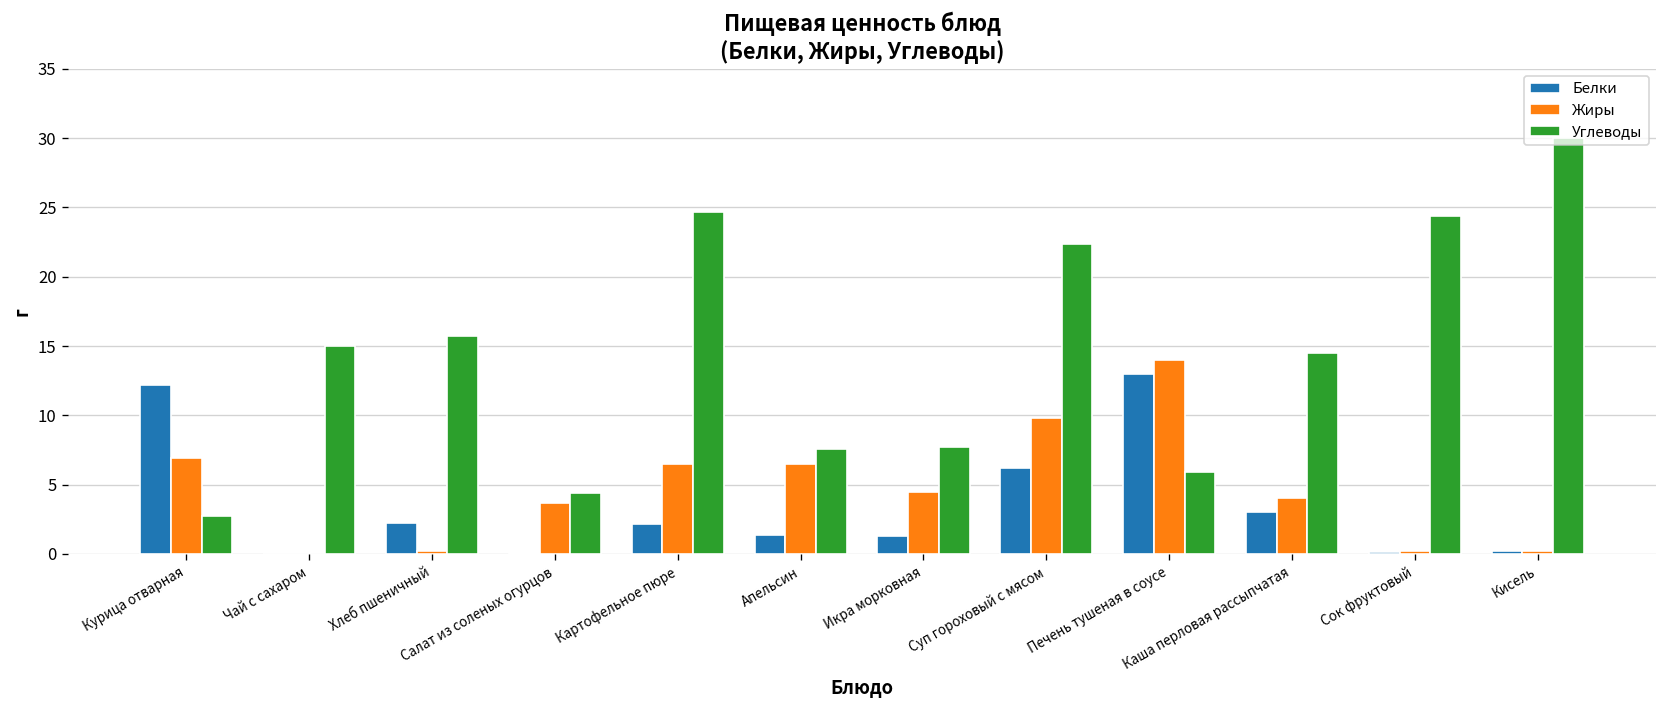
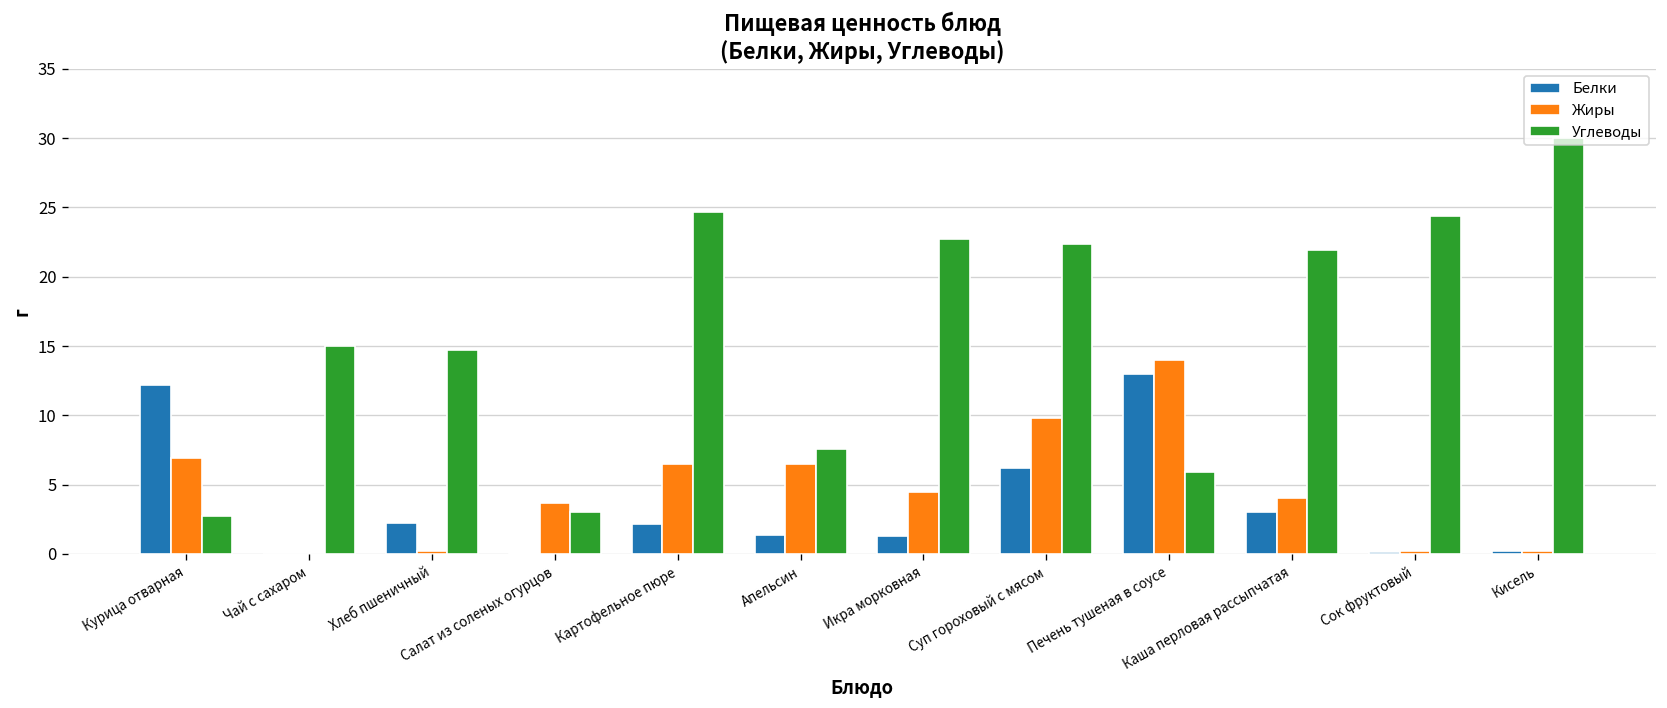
  {
    "Белки": {
      "Курица отварная": 12.2,
      "Чай с сахаром": 0.0,
      "Хлеб пшеничный": 2.2,
      "Картофельное пюре": 2.2,
      "Апельсин": 1.4,
      "Икра морковная": 1.3,
      "Суп гороховый с мясом": 6.2,
      "Печень тушеная в соусе": 13.0,
      "Каша перловая рассыпчатая": 3.0
    },
    "Жиры": {
      "Курица отварная": 6.9,
      "Чай с сахаром": 0.0,
      "Салат из соленых огурцов": 3.7,
      "Картофельное пюре": 6.5,
      "Апельсин": 6.5,
      "Икра морковная": 4.5,
      "Суп гороховый с мясом": 9.8,
      "Печень тушеная в соусе": 14.0,
      "Каша перловая рассыпчатая": 4.0
    },
    "Углеводы": {
      "Курица отварная": 2.8,
      "Чай с сахаром": 15.0,
-     "Хлеб пшеничный": 15.7,
-     "Салат из соленых огурцов": 4.4,
+     "Хлеб пшеничный": 14.7,
+     "Салат из соленых огурцов": 3.0,
      "Картофельное пюре": 24.7,
      "Апельсин": 7.6,
-     "Икра морковная": 7.7,
+     "Икра морковная": 22.7,
      "Суп гороховый с мясом": 22.4,
      "Печень тушеная в соусе": 5.9,
-     "Каша перловая рассыпчатая": 14.5,
+     "Каша перловая рассыпчатая": 21.9,
      "Сок фруктовый": 24.4
    }
  }
